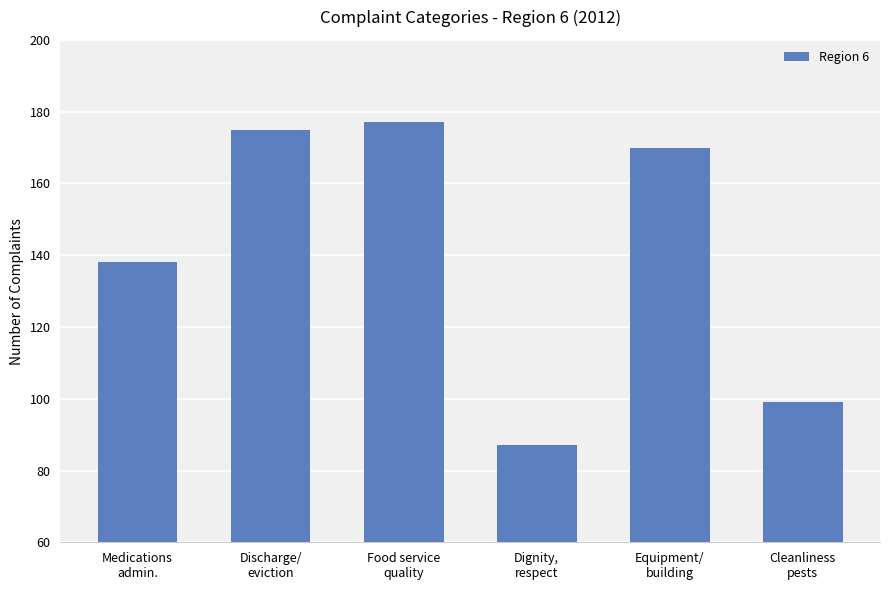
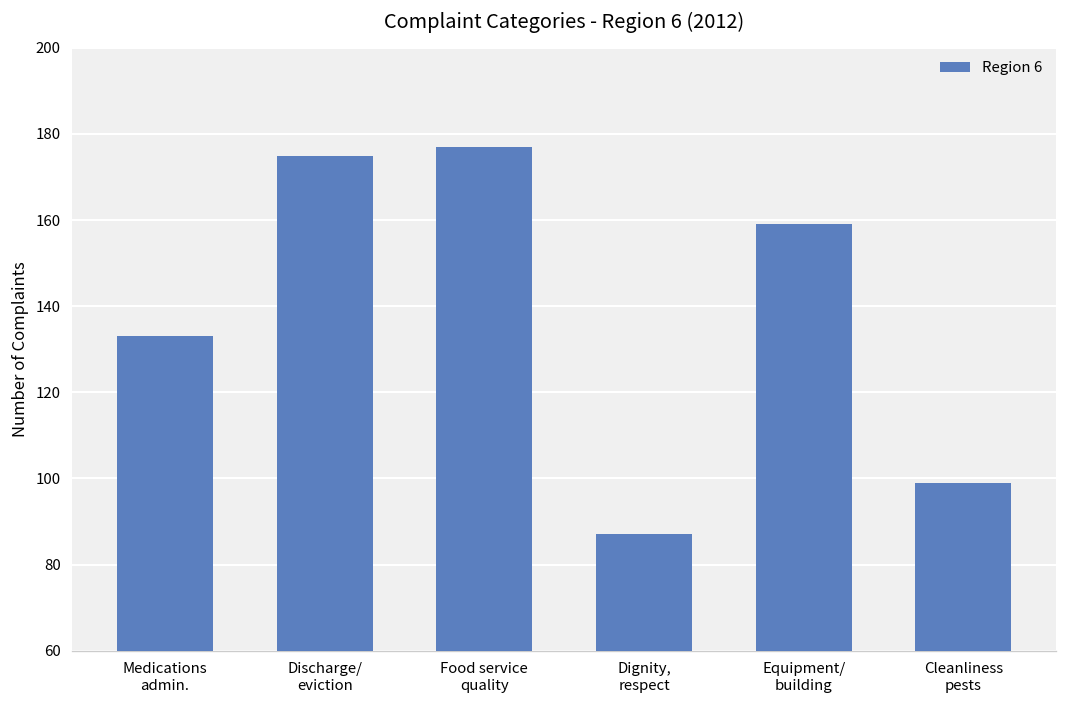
  {
-   "Medications admin.": 138,
+   "Medications admin.": 133,
    "Discharge/ eviction": 175,
    "Food service quality": 177,
    "Dignity, respect": 87,
-   "Equipment/ building": 170,
+   "Equipment/ building": 159,
    "Cleanliness pests": 99
  }
